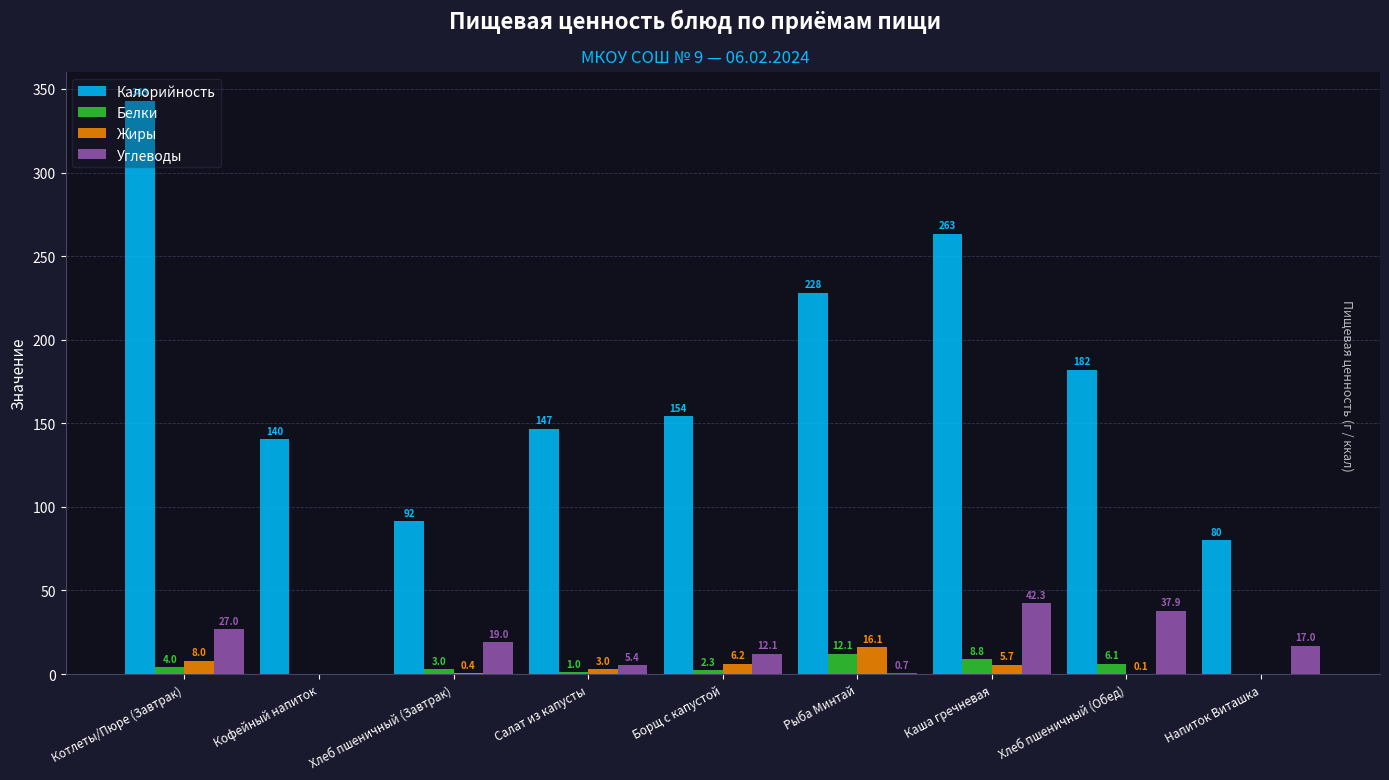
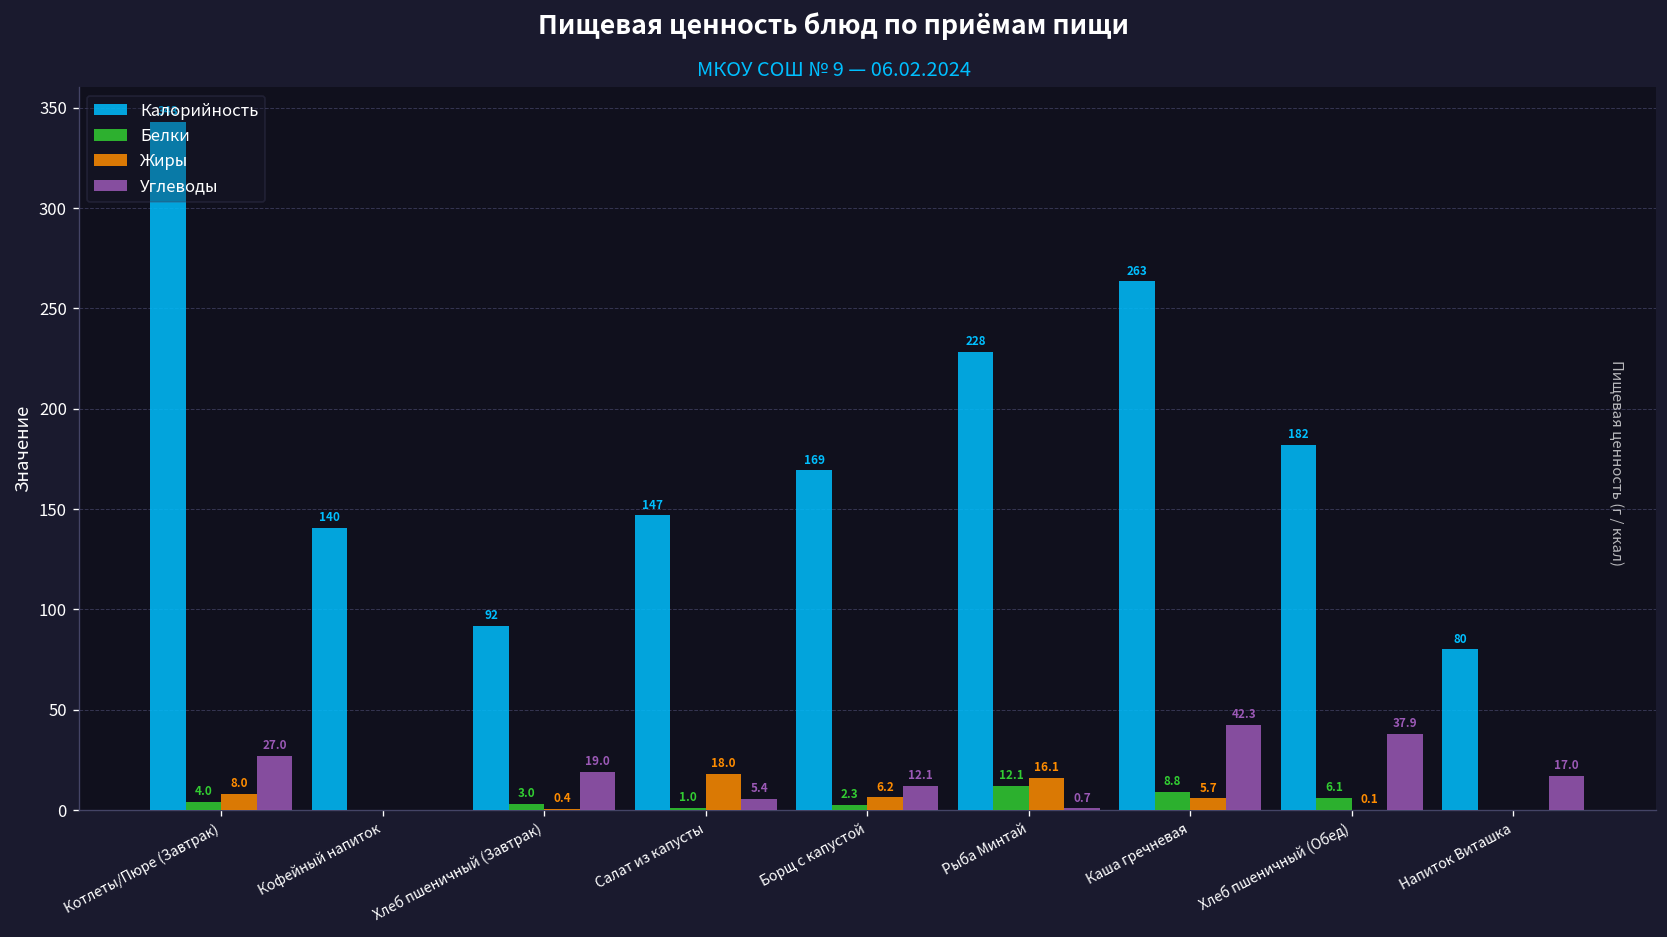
  {
    "Калорийность": {
      "Кофейный напиток": 140,
      "Хлеб пшеничный (Завтрак)": 92,
      "Салат из капусты": 147,
-     "Борщ с капустой": 154,
+     "Борщ с капустой": 169,
      "Рыба Минтай": 228,
      "Каша гречневая": 263,
      "Хлеб пшеничный (Обед)": 182,
      "Напиток Виташка": 80
    },
    "Белки": {
      "Котлеты/Пюре (Завтрак)": 4.0,
      "Хлеб пшеничный (Завтрак)": 3.0,
      "Салат из капусты": 1.0,
      "Борщ с капустой": 2.3,
      "Рыба Минтай": 12.1,
      "Каша гречневая": 8.8,
      "Хлеб пшеничный (Обед)": 6.1
    },
    "Жиры": {
      "Котлеты/Пюре (Завтрак)": 8.0,
      "Хлеб пшеничный (Завтрак)": 0.4,
-     "Салат из капусты": 3.0,
+     "Салат из капусты": 18.0,
      "Борщ с капустой": 6.2,
      "Рыба Минтай": 16.1,
      "Каша гречневая": 5.7,
      "Хлеб пшеничный (Обед)": 0.1
    },
    "Углеводы": {
      "Котлеты/Пюре (Завтрак)": 27.0,
      "Хлеб пшеничный (Завтрак)": 19.0,
      "Салат из капусты": 5.4,
      "Борщ с капустой": 12.1,
      "Рыба Минтай": 0.7,
      "Каша гречневая": 42.3,
      "Хлеб пшеничный (Обед)": 37.9,
      "Напиток Виташка": 17.0
    }
  }
